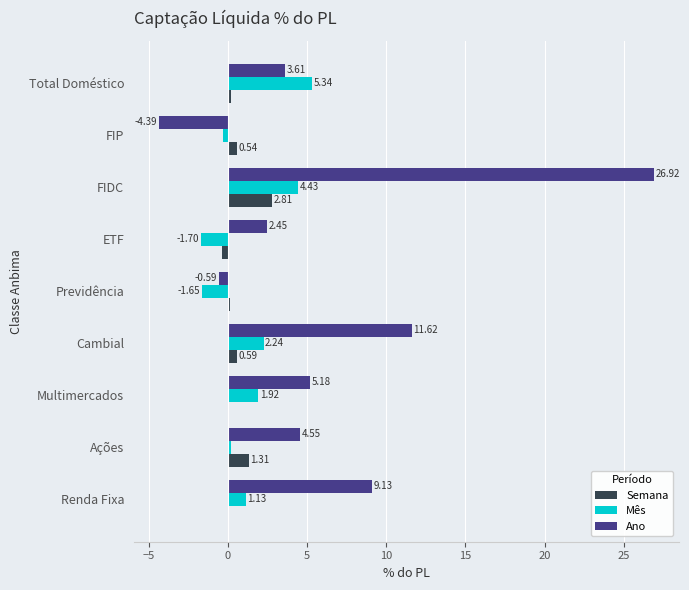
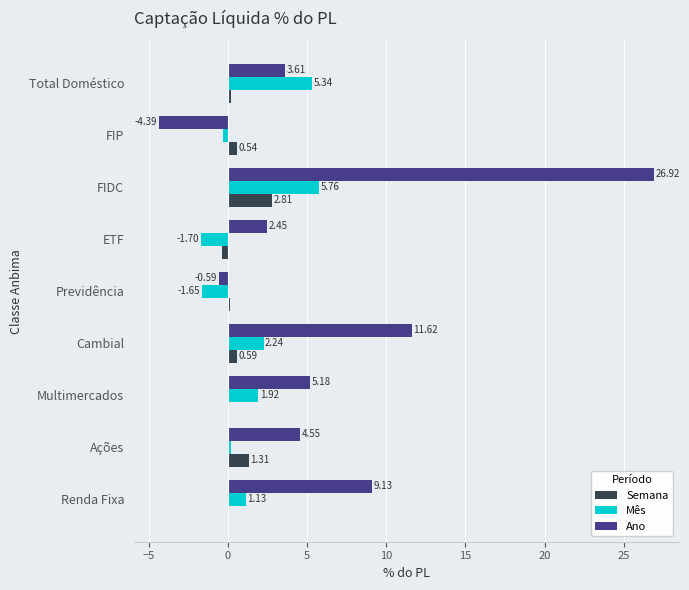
  {
    "Semana": {
      "FIP": 0.54,
      "FIDC": 2.81,
      "Cambial": 0.59,
      "Ações": 1.31
    },
    "Mês": {
      "Total Doméstico": 5.34,
-     "FIDC": 4.43,
+     "FIDC": 5.76,
      "ETF": -1.70,
      "Previdência": -1.65,
      "Cambial": 2.24,
      "Multimercados": 1.92,
      "Renda Fixa": 1.13
    },
    "Ano": {
      "Total Doméstico": 3.61,
      "FIP": -4.39,
      "FIDC": 26.92,
      "ETF": 2.45,
      "Previdência": -0.59,
      "Cambial": 11.62,
      "Multimercados": 5.18,
      "Ações": 4.55,
      "Renda Fixa": 9.13
    }
  }
